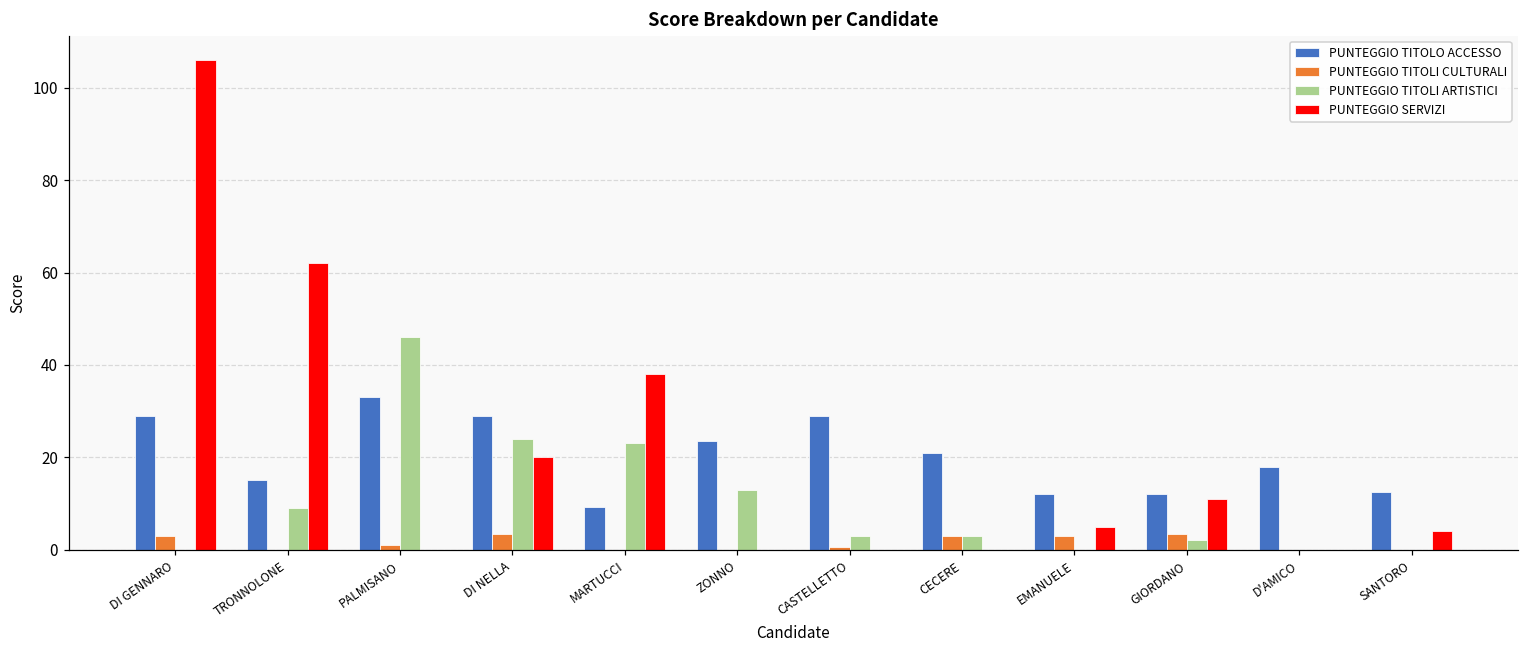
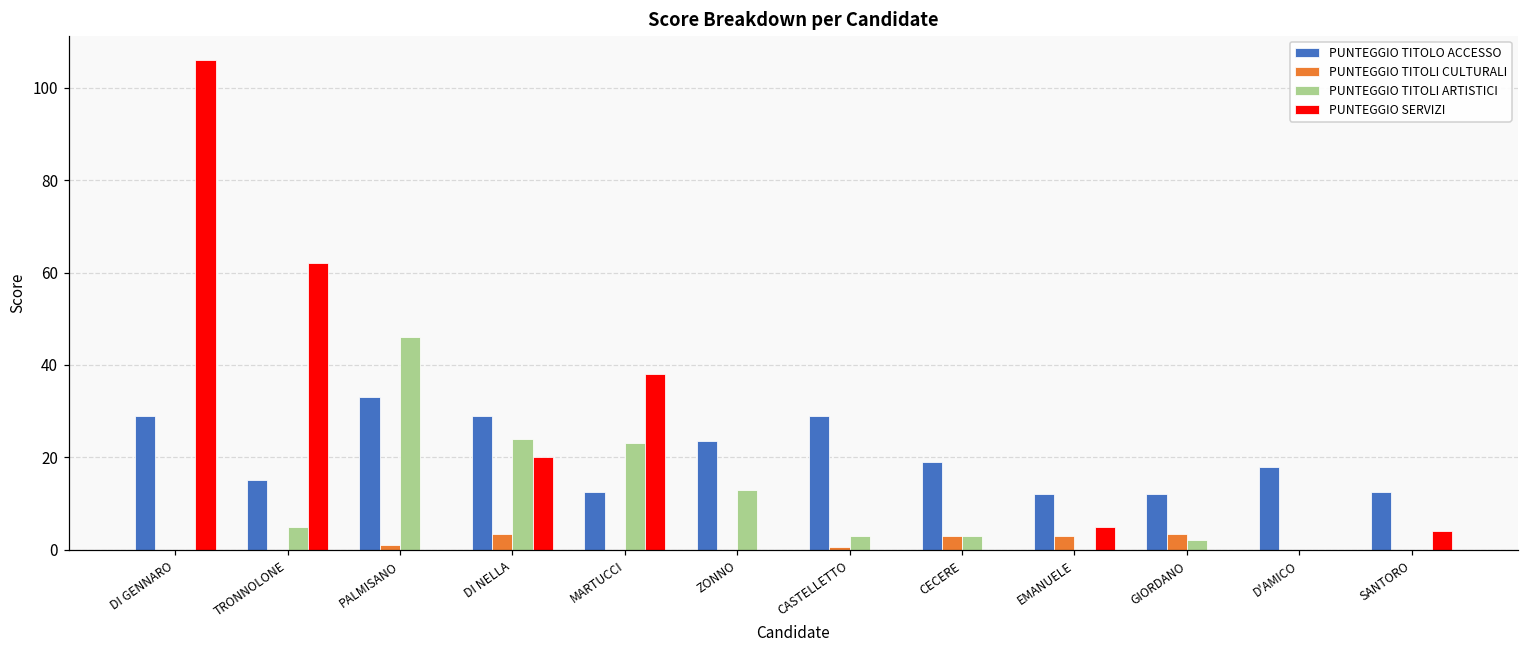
  {
    "PUNTEGGIO TITOLO ACCESSO": {
      "DI GENNARO": 29,
      "TRONNOLONE": 15,
      "PALMISANO": 33,
      "DI NELLA": 29,
-     "MARTUCCI": 9,
+     "MARTUCCI": 13,
      "ZONNO": 24,
      "CASTELLETTO": 29,
-     "CECERE": 21,
+     "CECERE": 19,
      "EMANUELE": 12,
      "GIORDANO": 12,
      "D'AMICO": 18,
      "SANTORO": 13
    },
    "PUNTEGGIO TITOLI CULTURALI": {
-     "DI GENNARO": 3,
+     "DI GENNARO": 0,
      "TRONNOLONE": 0,
      "PALMISANO": 1,
      "DI NELLA": 4,
      "MARTUCCI": 0,
      "ZONNO": 0,
      "CECERE": 3,
      "EMANUELE": 3,
      "GIORDANO": 4,
      "D'AMICO": 0,
      "SANTORO": 0
    },
    "PUNTEGGIO TITOLI ARTISTICI": {
      "DI GENNARO": 0,
-     "TRONNOLONE": 9,
+     "TRONNOLONE": 5,
      "PALMISANO": 46,
      "DI NELLA": 24,
      "MARTUCCI": 23,
      "ZONNO": 13,
      "CASTELLETTO": 3,
      "CECERE": 3,
      "EMANUELE": 0,
      "GIORDANO": 2,
      "D'AMICO": 0,
      "SANTORO": 0
    },
    "PUNTEGGIO SERVIZI": {
      "DI GENNARO": 106,
      "TRONNOLONE": 62,
      "PALMISANO": 0,
      "DI NELLA": 20,
      "MARTUCCI": 38,
      "ZONNO": 0,
      "CASTELLETTO": 0,
      "CECERE": 0,
      "EMANUELE": 5,
-     "GIORDANO": 11,
+     "GIORDANO": 0,
      "D'AMICO": 0,
      "SANTORO": 4
    }
  }
